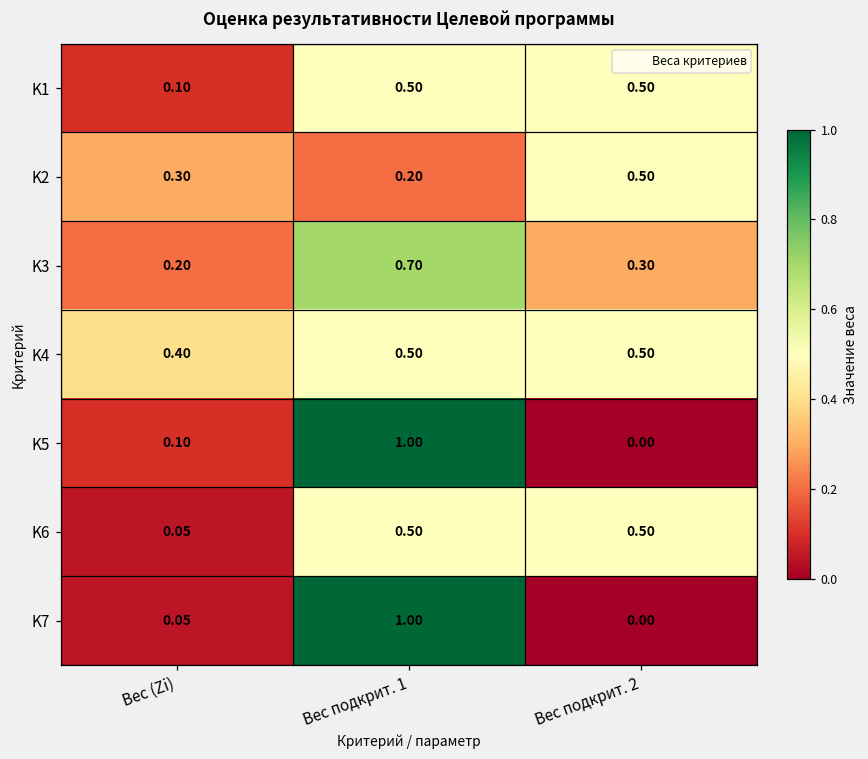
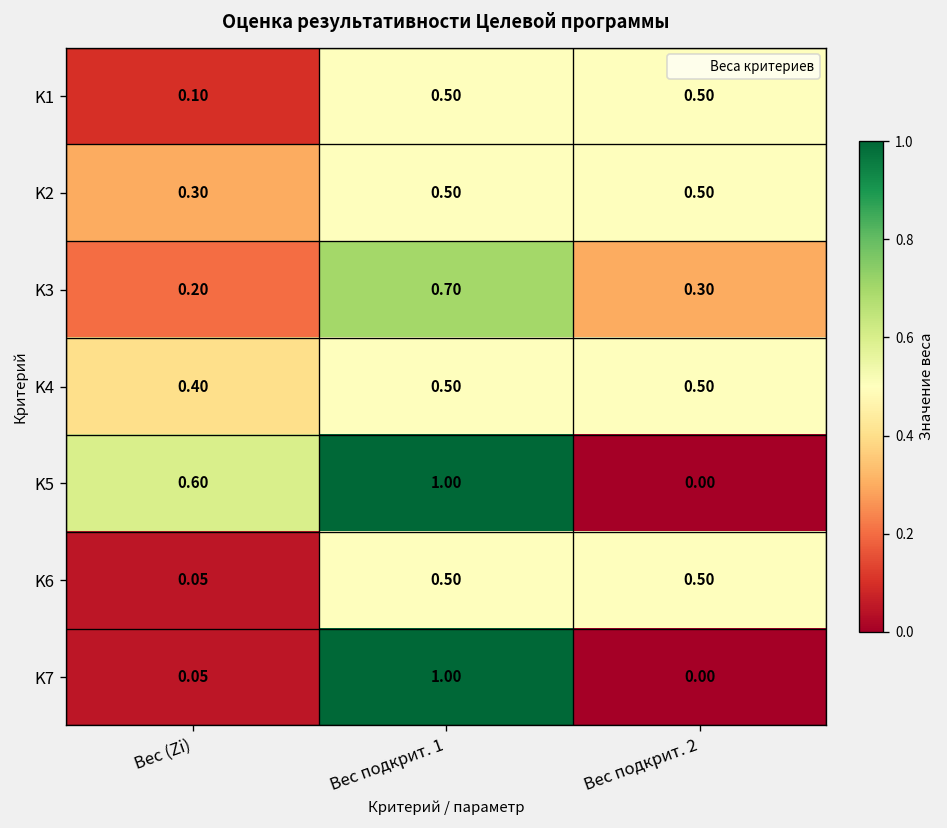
  {
    "K1": {
      "Вес (Zi)": 0.10,
      "Вес подкрит. 1": 0.50,
      "Вес подкрит. 2": 0.50
    },
    "K2": {
      "Вес (Zi)": 0.30,
-     "Вес подкрит. 1": 0.20,
+     "Вес подкрит. 1": 0.50,
      "Вес подкрит. 2": 0.50
    },
    "K3": {
      "Вес (Zi)": 0.20,
      "Вес подкрит. 1": 0.70,
      "Вес подкрит. 2": 0.30
    },
    "K4": {
      "Вес (Zi)": 0.40,
      "Вес подкрит. 1": 0.50,
      "Вес подкрит. 2": 0.50
    },
    "K5": {
-     "Вес (Zi)": 0.10,
+     "Вес (Zi)": 0.60,
      "Вес подкрит. 1": 1.00,
      "Вес подкрит. 2": 0.00
    },
    "K6": {
      "Вес (Zi)": 0.05,
      "Вес подкрит. 1": 0.50,
      "Вес подкрит. 2": 0.50
    },
    "K7": {
      "Вес (Zi)": 0.05,
      "Вес подкрит. 1": 1.00,
      "Вес подкрит. 2": 0.00
    }
  }
